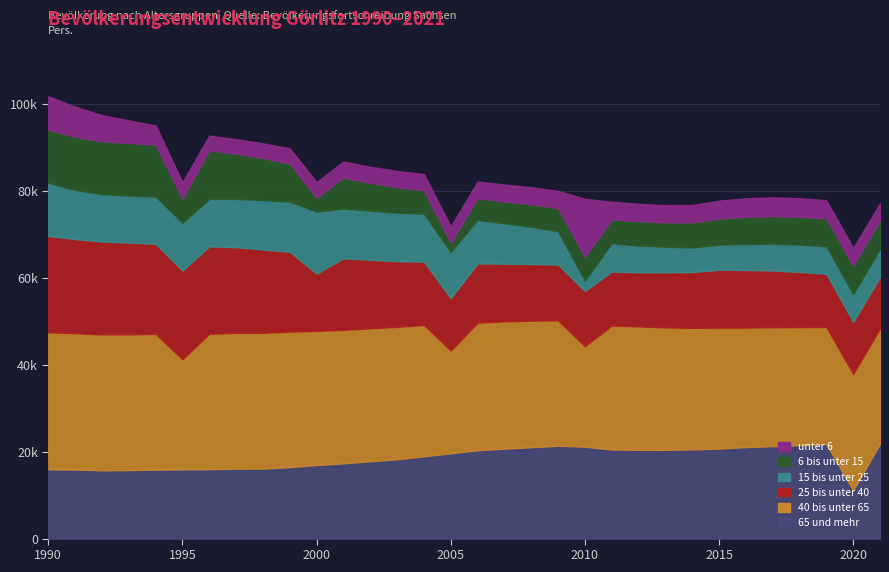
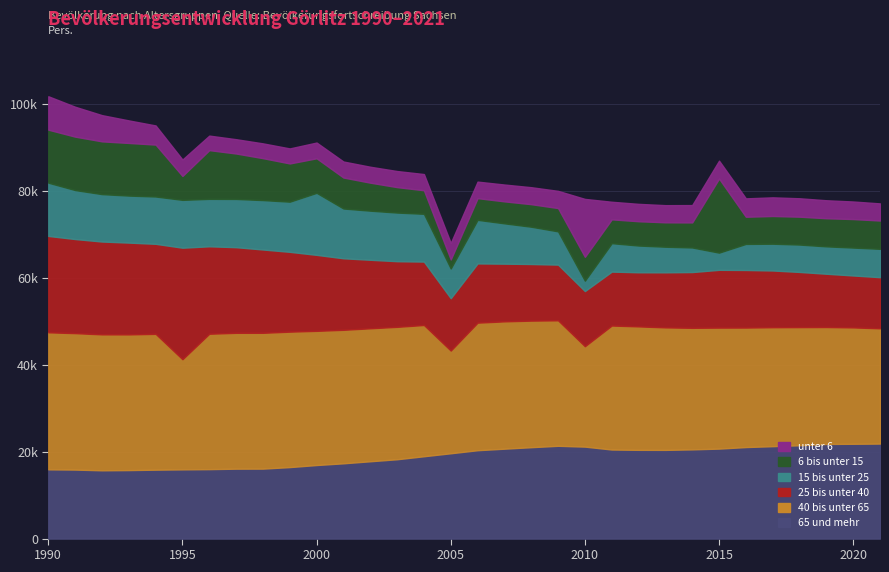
  {
    "65 und mehr": {
      "1990": 16000,
      "1995": 16000,
      "2000": 17000,
      "2005": 20000,
      "2010": 21000,
      "2015": 21000,
-     "2020": 11000
+     "2020": 22000
    },
    "40 bis unter 65": {
      "1990": 32000,
      "1995": 25000,
      "2000": 31000,
      "2005": 24000,
      "2010": 23000,
      "2015": 28000,
      "2020": 27000
    },
    "25 bis unter 40": {
      "1990": 22000,
-     "1995": 20000,
-     "2000": 13000,
+     "1995": 26000,
+     "2000": 17000,
      "2005": 12000,
      "2010": 13000,
      "2015": 13000,
      "2020": 12000
    },
    "15 bis unter 25": {
      "1990": 12000,
      "1995": 11000,
      "2000": 14000,
-     "2005": 11000,
+     "2005": 7000,
      "2010": 2000,
-     "2015": 6000,
+     "2015": 4000,
      "2020": 6000
    },
    "6 bis unter 15": {
      "1990": 12000,
      "1995": 6000,
-     "2000": 3000,
+     "2000": 8000,
      "2005": 2000,
      "2010": 5000,
-     "2015": 6000,
+     "2015": 17000,
      "2020": 7000
    },
    "unter 6": {
      "1990": 8000,
      "1995": 4000,
      "2000": 4000,
      "2005": 4000,
      "2010": 13000,
      "2015": 4000,
      "2020": 4000
    }
  }
